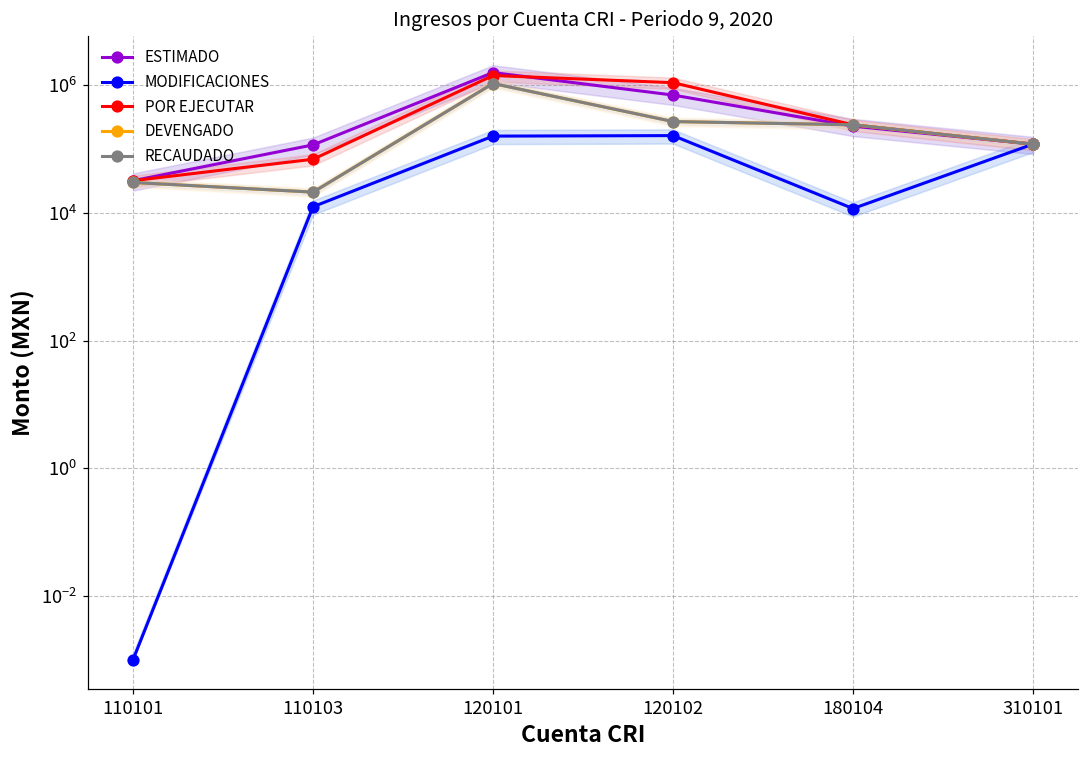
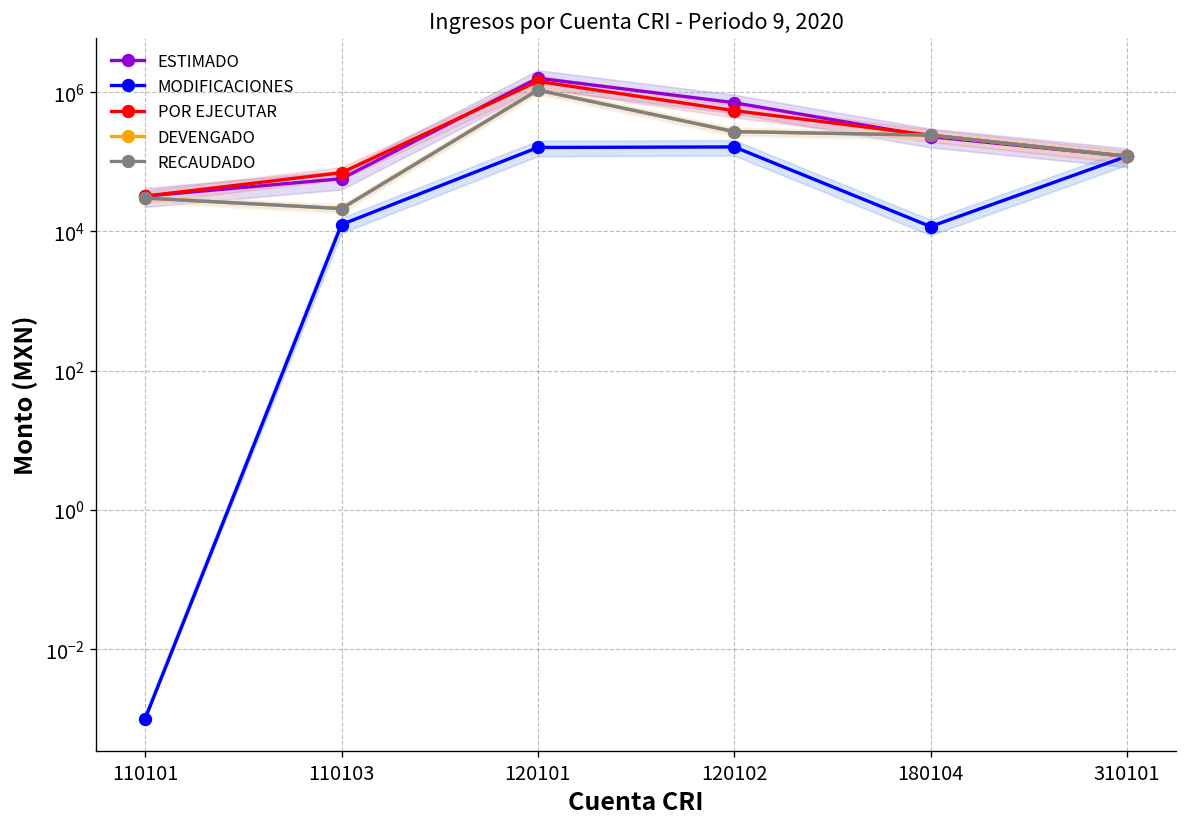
  {
    "ESTIMADO": {
-     "110103": 120000
+     "110103": 60000
    },
    "MODIFICACIONES": {
      "110101": 0.0010,
      "110103": 13000,
      "120101": 160000,
      "120102": 160000,
      "180104": 12000
    },
    "POR EJECUTAR": {
      "120101": 1400000,
-     "120102": 1100000
+     "120102": 500000
    }
  }
